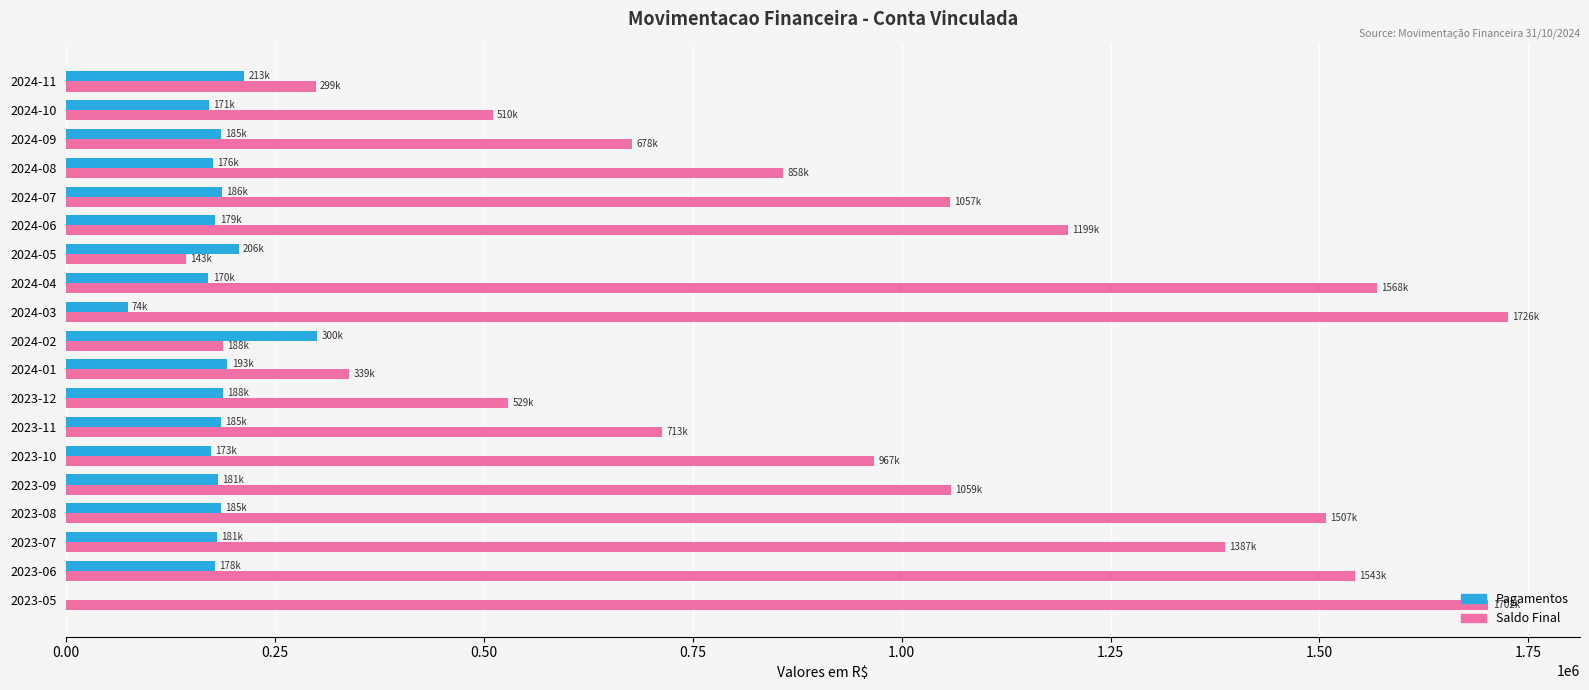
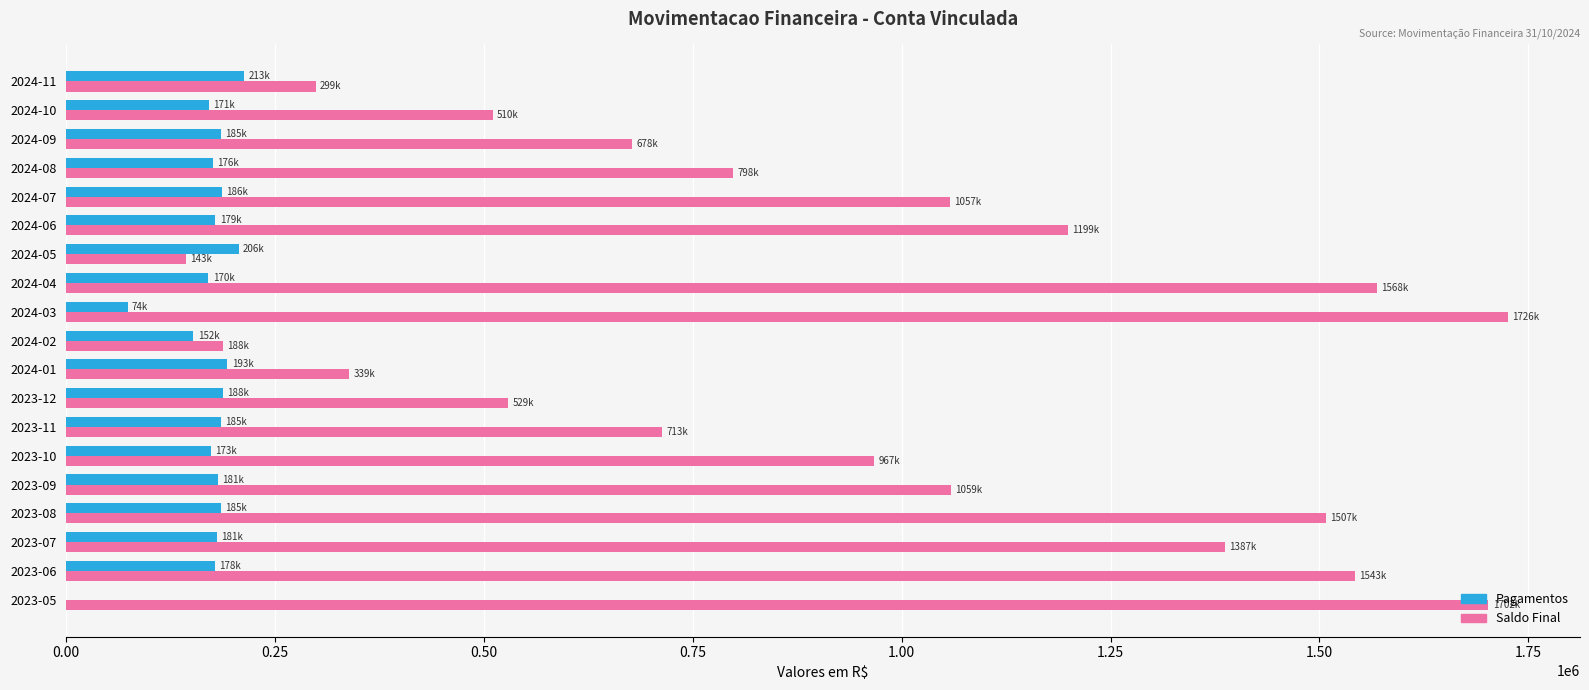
  {
    "Pagamentos": {
      "2024-11": "213k",
      "2024-10": "171k",
      "2024-09": "185k",
      "2024-08": "176k",
      "2024-07": "186k",
      "2024-06": "179k",
      "2024-05": "206k",
      "2024-04": "170k",
      "2024-03": "74k",
-     "2024-02": "300k",
+     "2024-02": "152k",
      "2024-01": "193k",
      "2023-12": "188k",
      "2023-11": "185k",
      "2023-10": "173k",
      "2023-09": "181k",
      "2023-08": "185k",
      "2023-07": "181k",
      "2023-06": "178k"
    },
    "Saldo Final": {
      "2024-11": "299k",
      "2024-10": "510k",
      "2024-09": "678k",
-     "2024-08": "858k",
+     "2024-08": "798k",
      "2024-07": "1057k",
      "2024-06": "1199k",
      "2024-05": "143k",
      "2024-04": "1568k",
      "2024-03": "1726k",
      "2024-02": "188k",
      "2024-01": "339k",
      "2023-12": "529k",
      "2023-11": "713k",
      "2023-10": "967k",
      "2023-09": "1059k",
      "2023-08": "1507k",
      "2023-07": "1387k",
      "2023-06": "1543k",
      "2023-05": "1702k"
    }
  }
